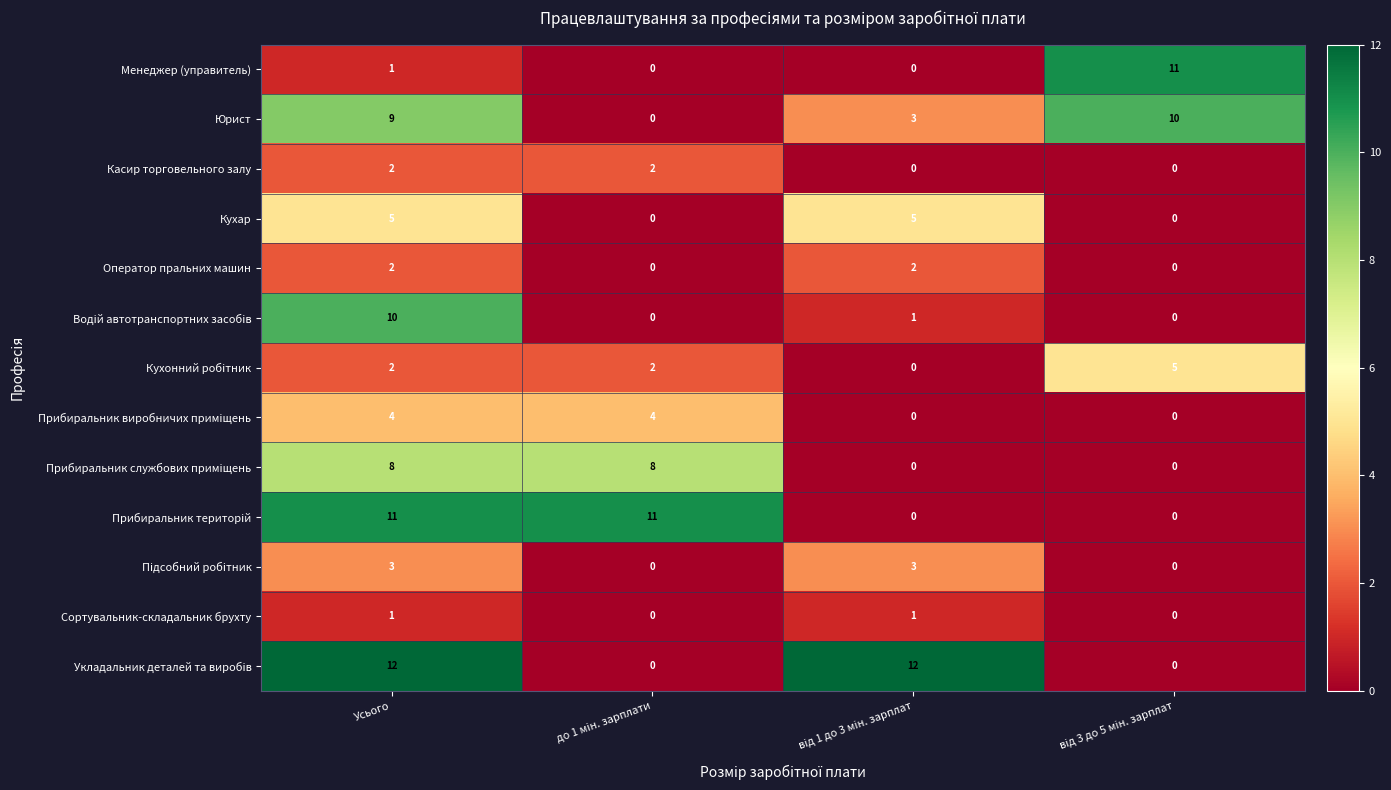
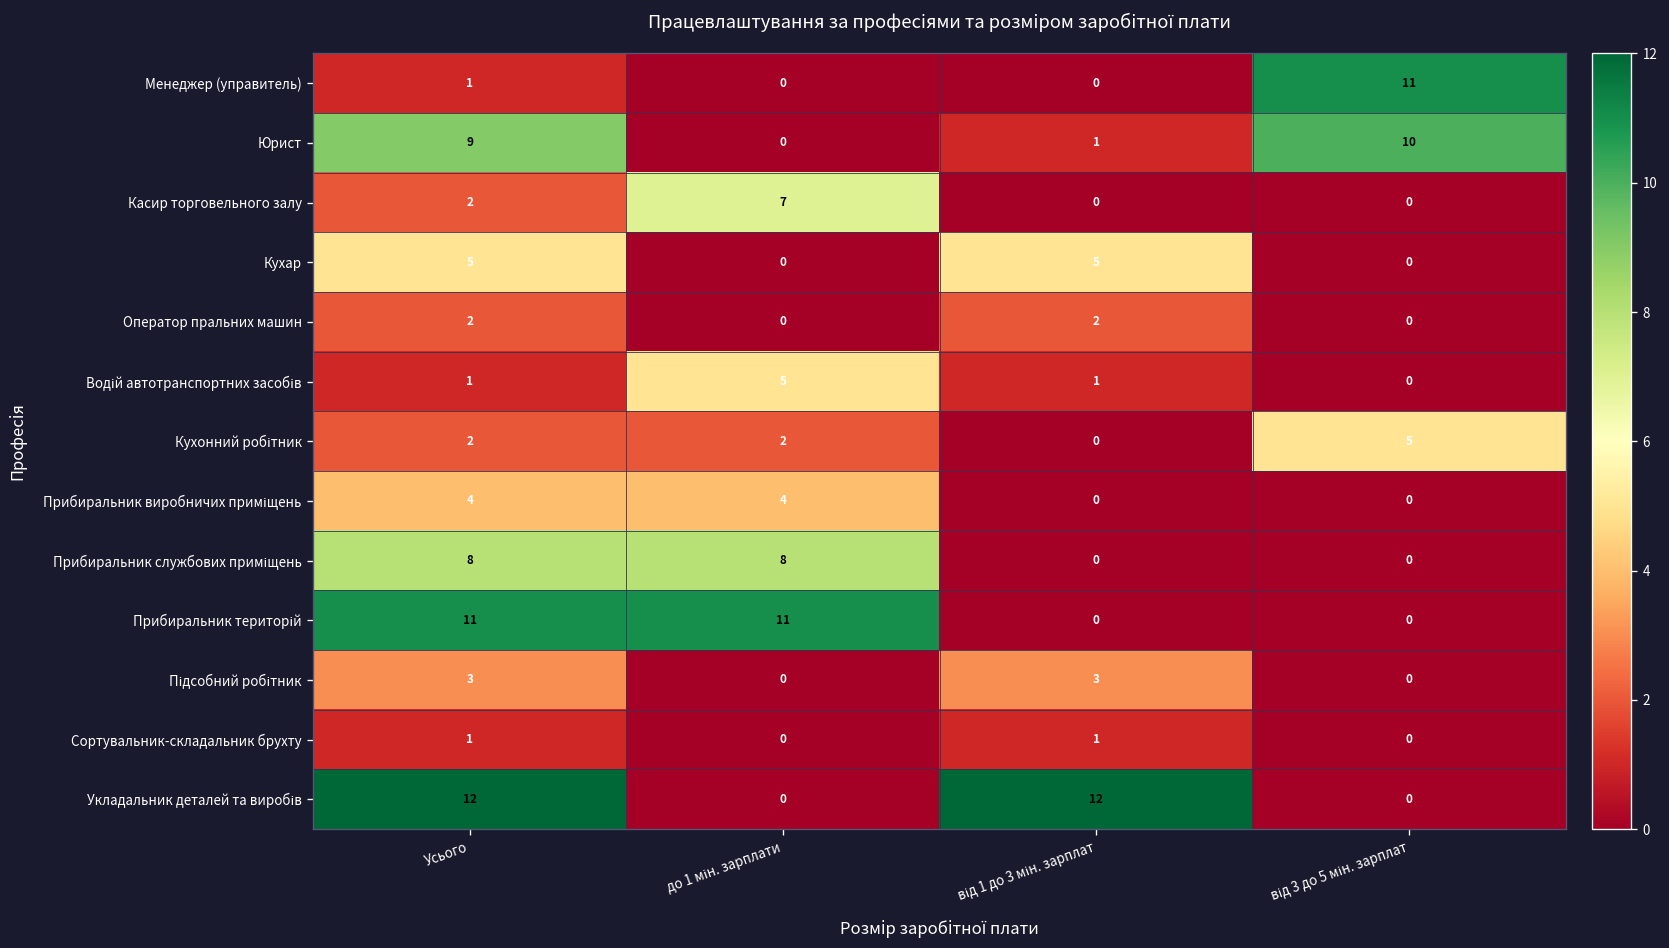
  {
    "Менеджер (управитель)": {
      "Усього": 1,
      "до 1 мін. зарплати": 0,
      "від 1 до 3 мін. зарплат": 0,
      "від 3 до 5 мін. зарплат": 11
    },
    "Юрист": {
      "Усього": 9,
      "до 1 мін. зарплати": 0,
-     "від 1 до 3 мін. зарплат": 3,
+     "від 1 до 3 мін. зарплат": 1,
      "від 3 до 5 мін. зарплат": 10
    },
    "Касир торговельного залу": {
      "Усього": 2,
-     "до 1 мін. зарплати": 2,
+     "до 1 мін. зарплати": 7,
      "від 1 до 3 мін. зарплат": 0,
      "від 3 до 5 мін. зарплат": 0
    },
    "Кухар": {
      "Усього": 5,
      "до 1 мін. зарплати": 0,
      "від 1 до 3 мін. зарплат": 5,
      "від 3 до 5 мін. зарплат": 0
    },
    "Оператор пральних машин": {
      "Усього": 2,
      "до 1 мін. зарплати": 0,
      "від 1 до 3 мін. зарплат": 2,
      "від 3 до 5 мін. зарплат": 0
    },
    "Водій автотранспортних засобів": {
-     "Усього": 10,
-     "до 1 мін. зарплати": 0,
+     "Усього": 1,
+     "до 1 мін. зарплати": 5,
      "від 1 до 3 мін. зарплат": 1,
      "від 3 до 5 мін. зарплат": 0
    },
    "Кухонний робітник": {
      "Усього": 2,
      "до 1 мін. зарплати": 2,
      "від 1 до 3 мін. зарплат": 0,
      "від 3 до 5 мін. зарплат": 5
    },
    "Прибиральник виробничих приміщень": {
      "Усього": 4,
      "до 1 мін. зарплати": 4,
      "від 1 до 3 мін. зарплат": 0,
      "від 3 до 5 мін. зарплат": 0
    },
    "Прибиральник службових приміщень": {
      "Усього": 8,
      "до 1 мін. зарплати": 8,
      "від 1 до 3 мін. зарплат": 0,
      "від 3 до 5 мін. зарплат": 0
    },
    "Прибиральник територій": {
      "Усього": 11,
      "до 1 мін. зарплати": 11,
      "від 1 до 3 мін. зарплат": 0,
      "від 3 до 5 мін. зарплат": 0
    },
    "Підсобний робітник": {
      "Усього": 3,
      "до 1 мін. зарплати": 0,
      "від 1 до 3 мін. зарплат": 3,
      "від 3 до 5 мін. зарплат": 0
    },
    "Сортувальник-складальник брухту": {
      "Усього": 1,
      "до 1 мін. зарплати": 0,
      "від 1 до 3 мін. зарплат": 1,
      "від 3 до 5 мін. зарплат": 0
    },
    "Укладальник деталей та виробів": {
      "Усього": 12,
      "до 1 мін. зарплати": 0,
      "від 1 до 3 мін. зарплат": 12,
      "від 3 до 5 мін. зарплат": 0
    }
  }
